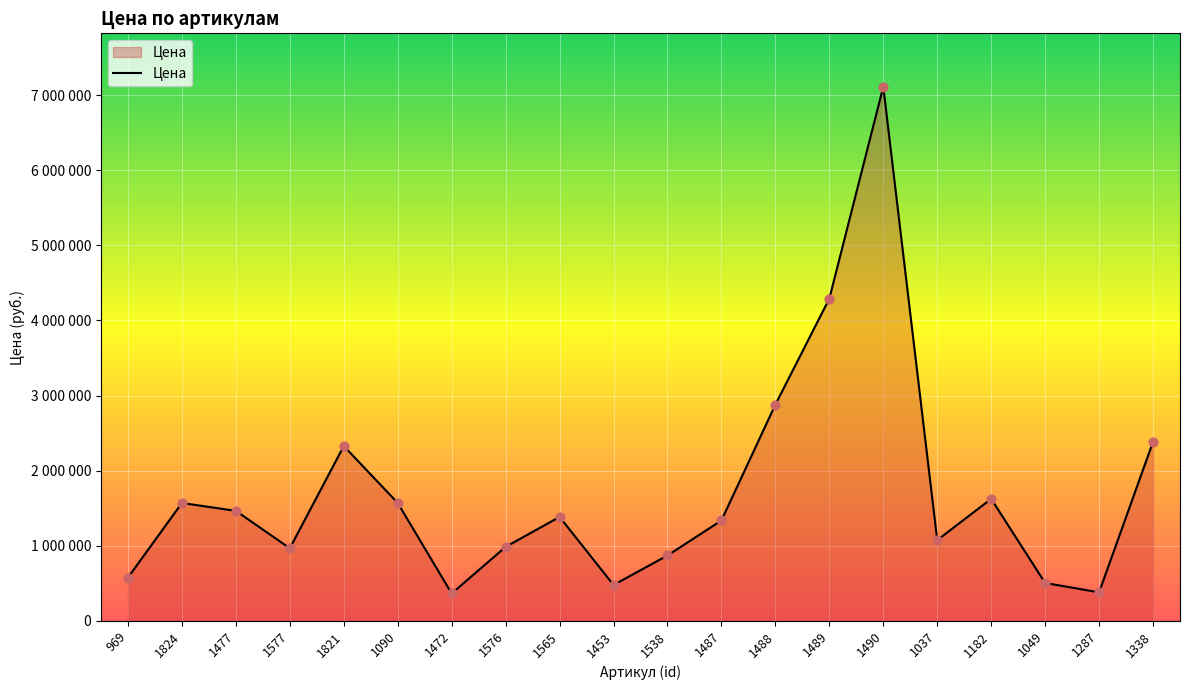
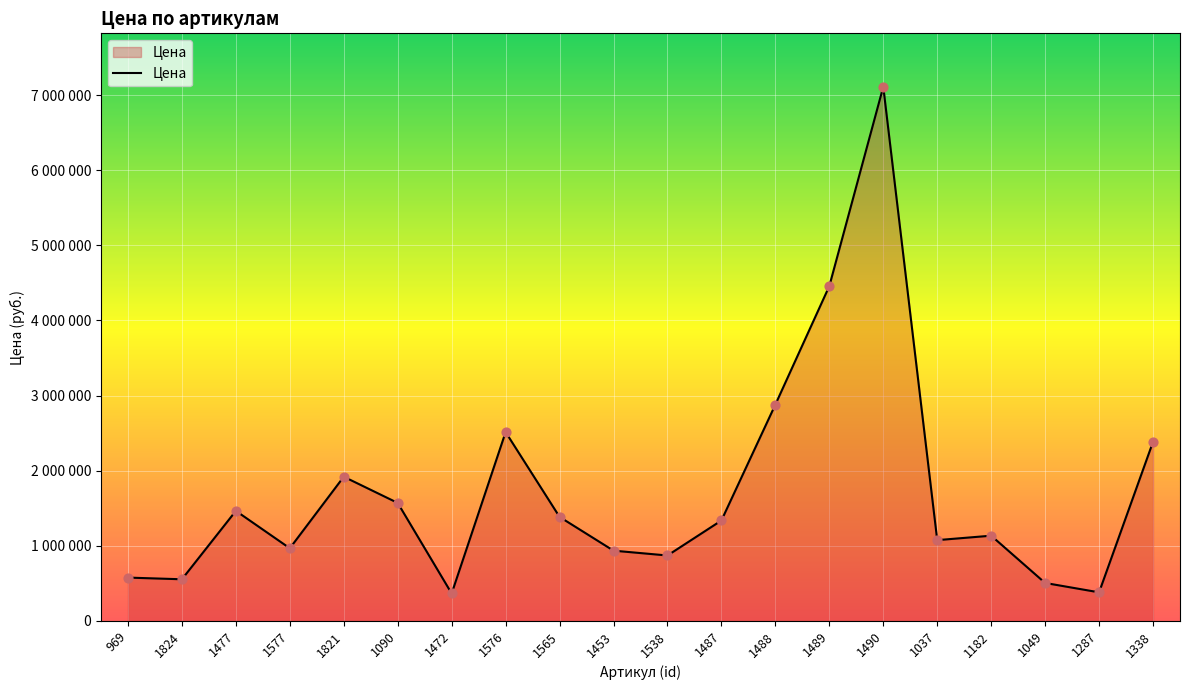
  {
    "969": 600000,
-   "1824": 1600000,
+   "1824": 600000,
    "1477": 1500000,
    "1577": 1000000,
-   "1821": 2300000,
+   "1821": 1900000,
    "1090": 1600000,
    "1472": 400000,
-   "1576": 1000000,
+   "1576": 2500000,
    "1565": 1400000,
-   "1453": 500000,
+   "1453": 900000,
    "1538": 900000,
    "1487": 1300000,
    "1488": 2900000,
-   "1489": 4300000,
+   "1489": 4500000,
    "1490": 7100000,
    "1037": 1100000,
-   "1182": 1600000,
+   "1182": 1100000,
    "1049": 500000,
    "1287": 400000,
    "1338": 2400000
  }
